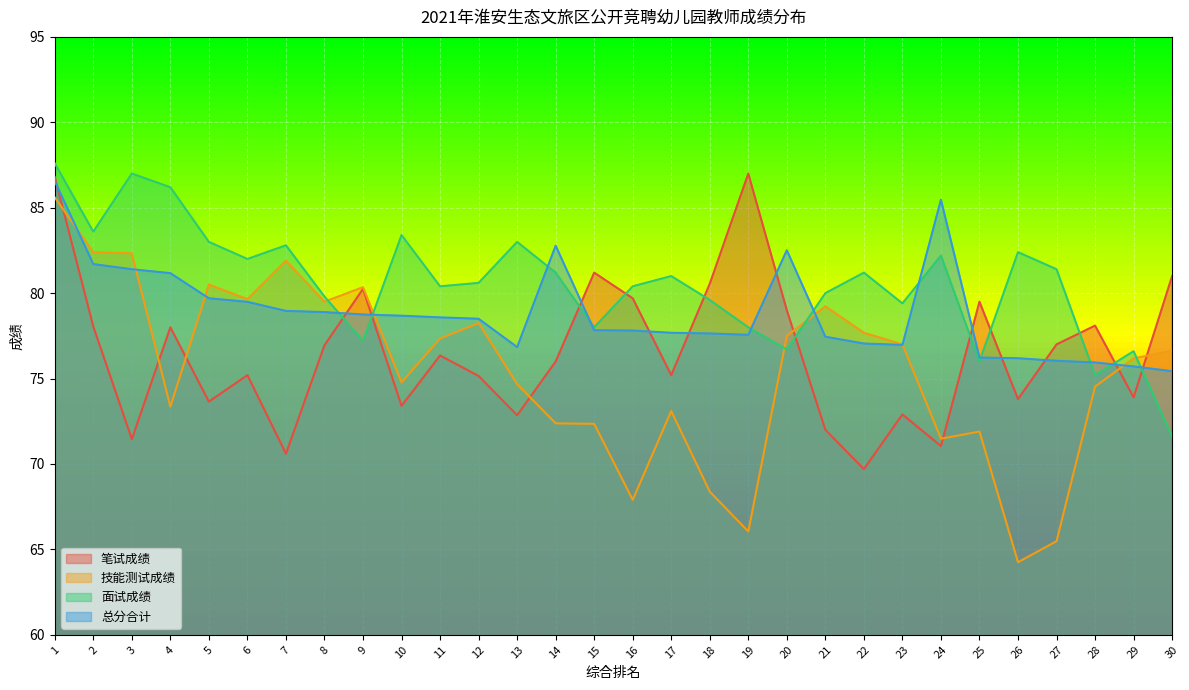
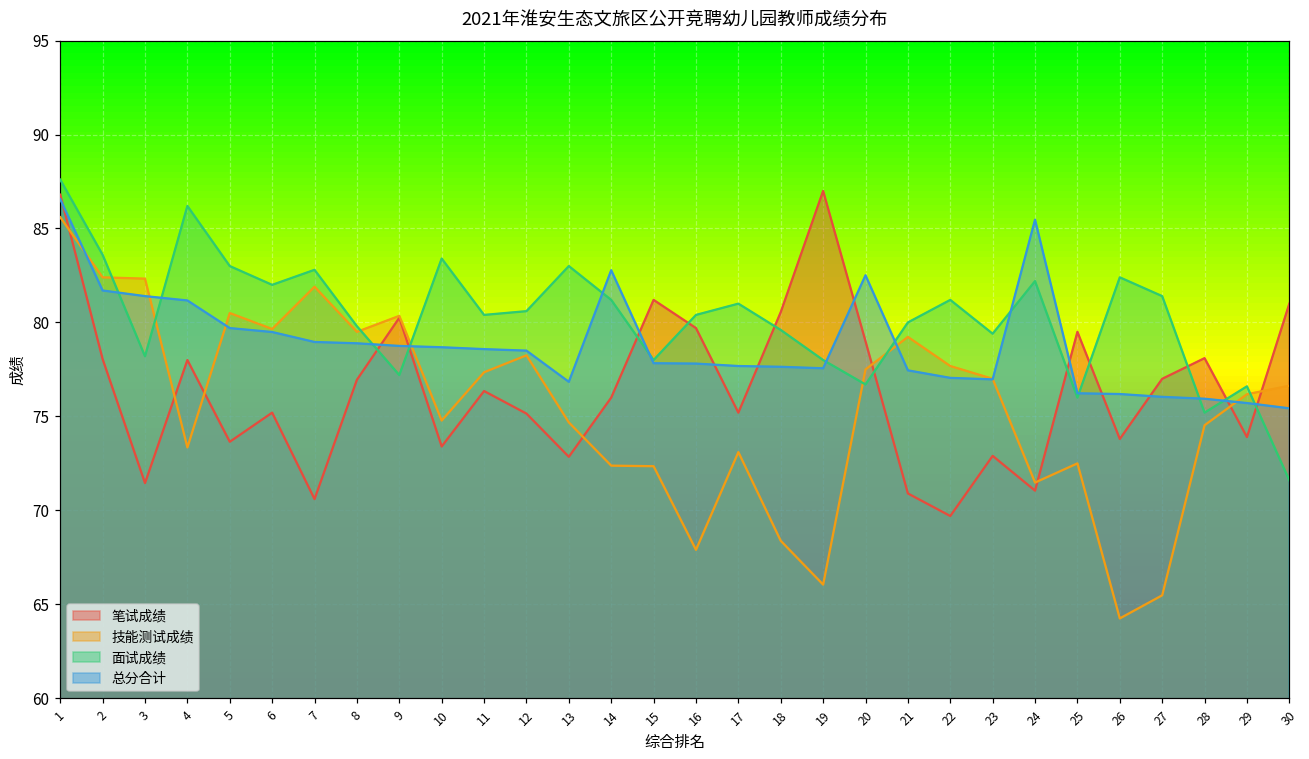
  {
    "笔试成绩": {
      "1": 86.8,
      "2": 78.1,
      "3": 71.5,
      "4": 78.0,
      "5": 73.7,
      "6": 75.2,
      "7": 70.6,
      "8": 77.0,
      "10": 73.4,
      "11": 76.4,
      "12": 75.2,
      "13": 72.9,
      "14": 76.0,
      "15": 81.2,
      "16": 79.7,
      "17": 75.2,
      "18": 80.6,
      "19": 87.0,
      "20": 79.0,
-     "21": 72.0,
+     "21": 70.9,
      "22": 69.7,
      "23": 72.9,
      "24": 71.1,
      "25": 79.5,
      "26": 73.8,
      "27": 77.0,
      "28": 78.1,
      "29": 73.9,
      "30": 81.0
    },
    "技能测试成绩": {
      "1": 85.6,
      "2": 82.4,
      "3": 82.3,
      "4": 73.4,
      "5": 80.5,
      "6": 79.7,
      "7": 81.9,
      "8": 79.5,
      "10": 74.8,
      "11": 77.4,
      "12": 78.3,
      "13": 74.7,
      "14": 72.4,
      "15": 72.4,
      "16": 67.9,
      "17": 73.1,
      "18": 68.4,
      "19": 66.1,
      "20": 77.5,
      "21": 79.2,
      "22": 77.7,
      "24": 71.5,
-     "25": 71.9,
+     "25": 72.5,
      "26": 64.3,
      "27": 65.5,
      "28": 74.5,
      "29": 76.2,
      "30": 76.6
    },
    "面试成绩": {
      "1": 87.6,
      "2": 83.6,
-     "3": 87.0,
+     "3": 78.2,
      "4": 86.2,
      "5": 83.0,
      "6": 82.0,
      "7": 82.8,
      "8": 79.8,
      "9": 77.2,
      "10": 83.4,
      "11": 80.4,
      "12": 80.6,
      "13": 83.0,
      "14": 81.2,
      "15": 78.0,
      "16": 80.4,
      "17": 81.0,
      "18": 79.6,
      "19": 78.0,
      "20": 76.7,
      "21": 80.0,
      "22": 81.2,
      "23": 79.4,
      "24": 82.2,
      "25": 76.0,
      "26": 82.4,
      "27": 81.4,
      "28": 75.2,
      "29": 76.6,
      "30": 71.6
    },
    "总分合计": {
      "1": 86.6,
      "2": 81.7,
      "3": 81.4,
      "4": 81.2,
      "5": 79.7,
      "6": 79.5,
      "7": 79.0,
      "8": 78.9,
      "9": 78.8,
      "10": 78.7,
      "11": 78.6,
      "12": 78.5,
      "13": 76.8,
      "14": 82.8,
      "15": 77.8,
      "16": 77.8,
      "17": 77.7,
      "18": 77.6,
      "19": 77.6,
      "20": 82.5,
      "21": 77.5,
      "22": 77.1,
      "24": 85.5,
      "25": 76.2,
      "26": 76.2,
      "27": 76.0,
      "28": 75.9,
      "29": 75.7,
      "30": 75.4
    }
  }
